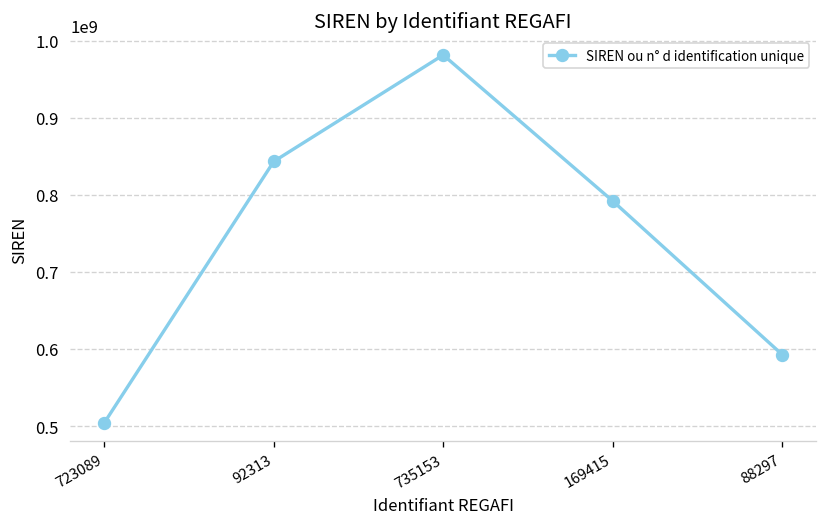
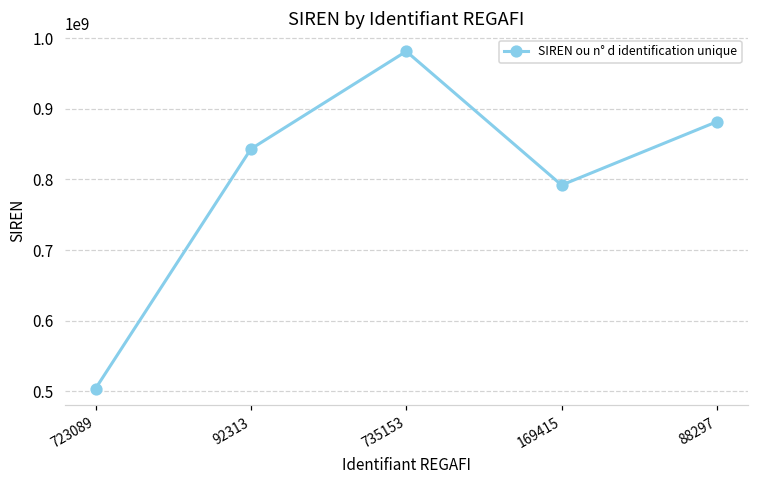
  {
    "723089": 500000000,
    "92313": 840000000,
    "735153": 980000000,
    "169415": 790000000,
-   "88297": 590000000
+   "88297": 880000000
  }
